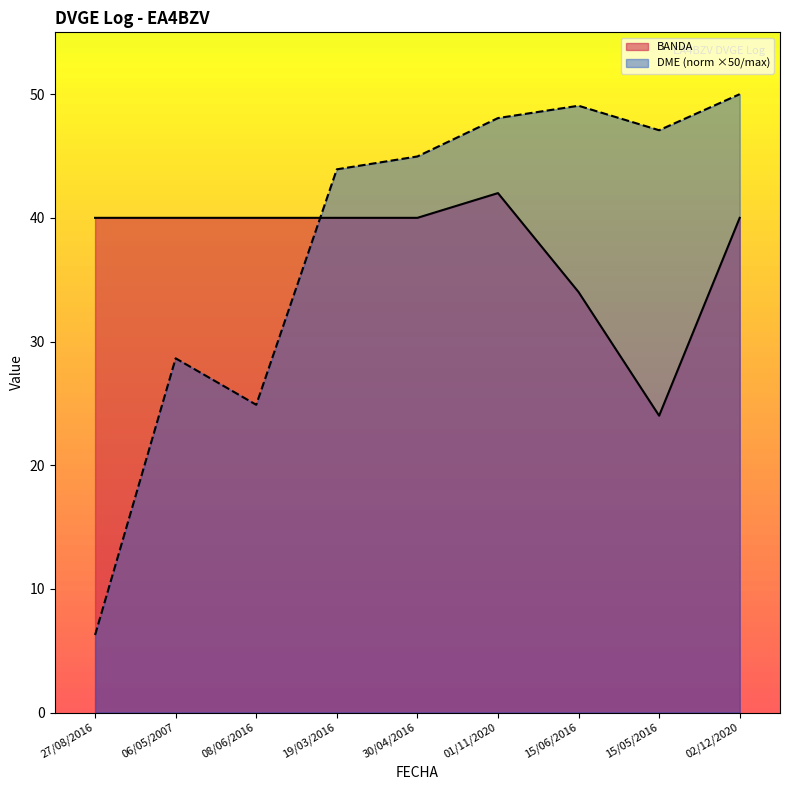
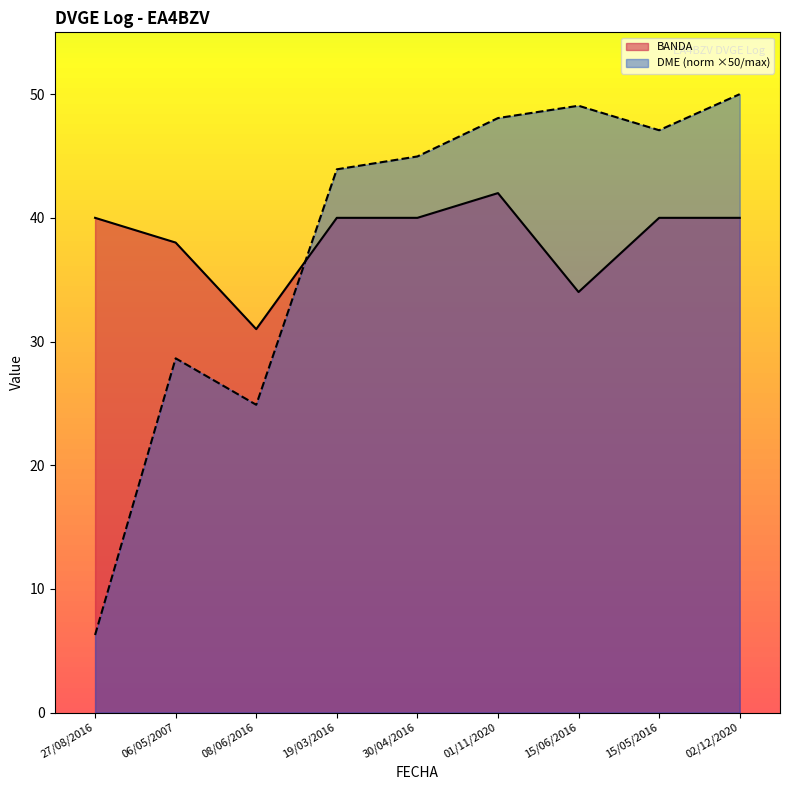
  {
    "BANDA": {
      "27/08/2016": 40,
-     "06/05/2007": 40,
-     "08/06/2016": 40,
+     "06/05/2007": 38,
+     "08/06/2016": 31,
      "19/03/2016": 40,
      "30/04/2016": 40,
      "01/11/2020": 42,
      "15/06/2016": 34,
-     "15/05/2016": 24,
+     "15/05/2016": 40,
      "02/12/2020": 40
    },
    "DME (norm ×50/max)": {
      "27/08/2016": 6.3,
      "06/05/2007": 28.6,
      "08/06/2016": 25,
      "19/03/2016": 44,
      "30/04/2016": 45,
      "01/11/2020": 48,
      "15/06/2016": 49,
      "15/05/2016": 47,
      "02/12/2020": 50
    }
  }
